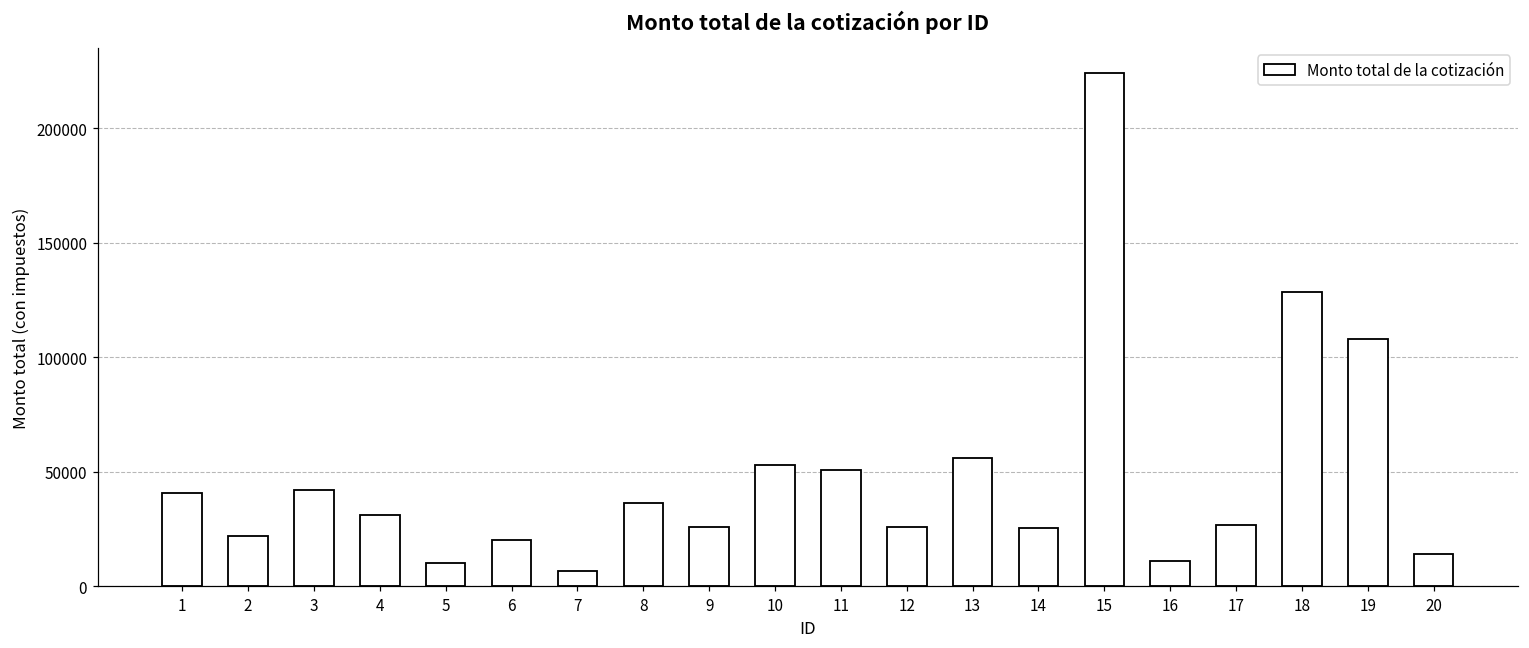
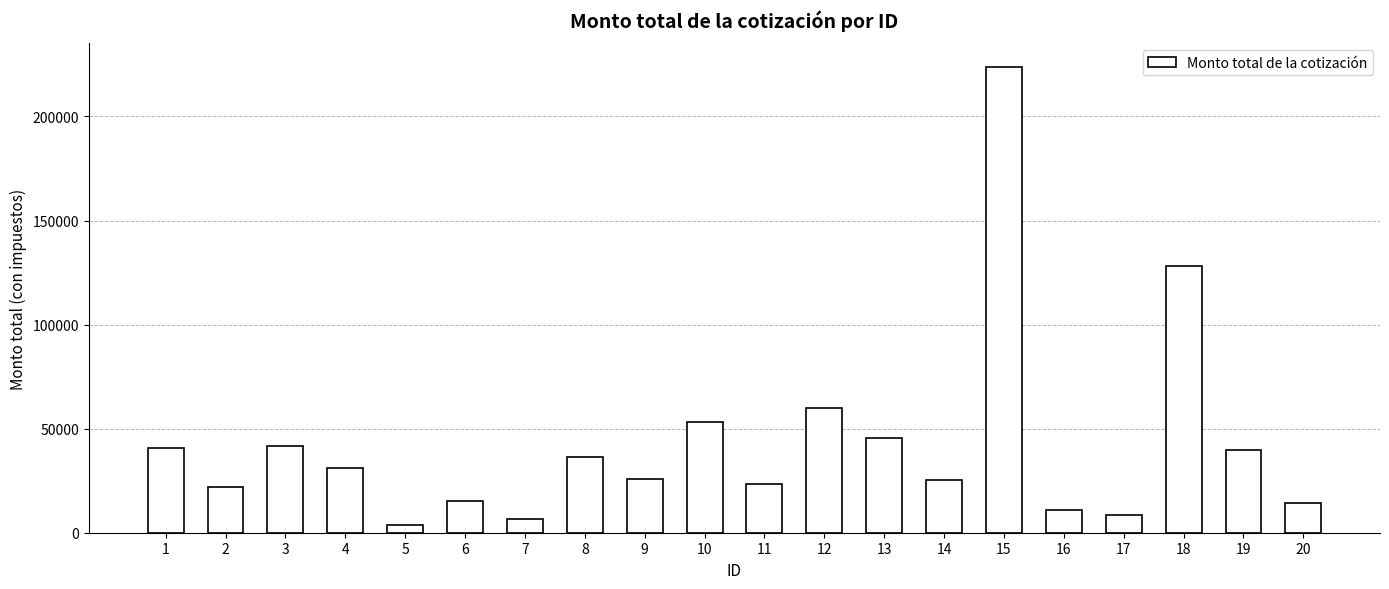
  {
    "1": 41000,
    "2": 22000,
    "3": 42000,
    "4": 31000,
-   "5": 10000,
-   "6": 20000,
+   "5": 4000,
+   "6": 15000,
    "7": 6000,
    "8": 36000,
    "9": 26000,
    "10": 53000,
-   "11": 51000,
-   "12": 26000,
-   "13": 56000,
+   "11": 24000,
+   "12": 60000,
+   "13": 46000,
    "14": 25000,
    "15": 224000,
    "16": 11000,
-   "17": 27000,
+   "17": 8000,
    "18": 128000,
-   "19": 108000,
+   "19": 40000,
    "20": 14000
  }
